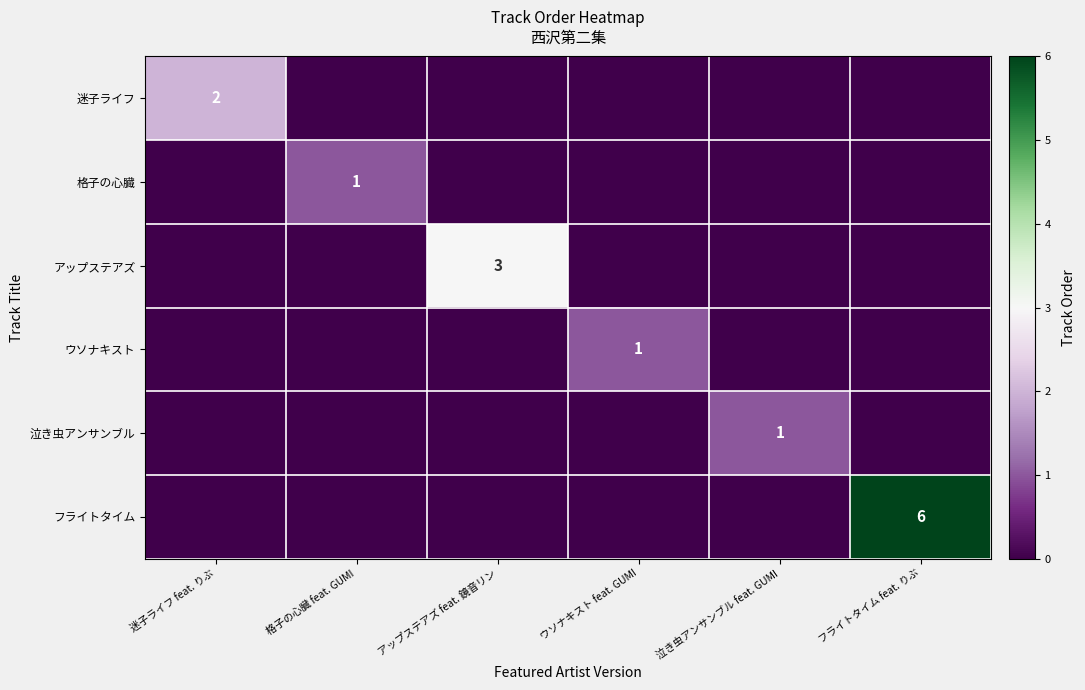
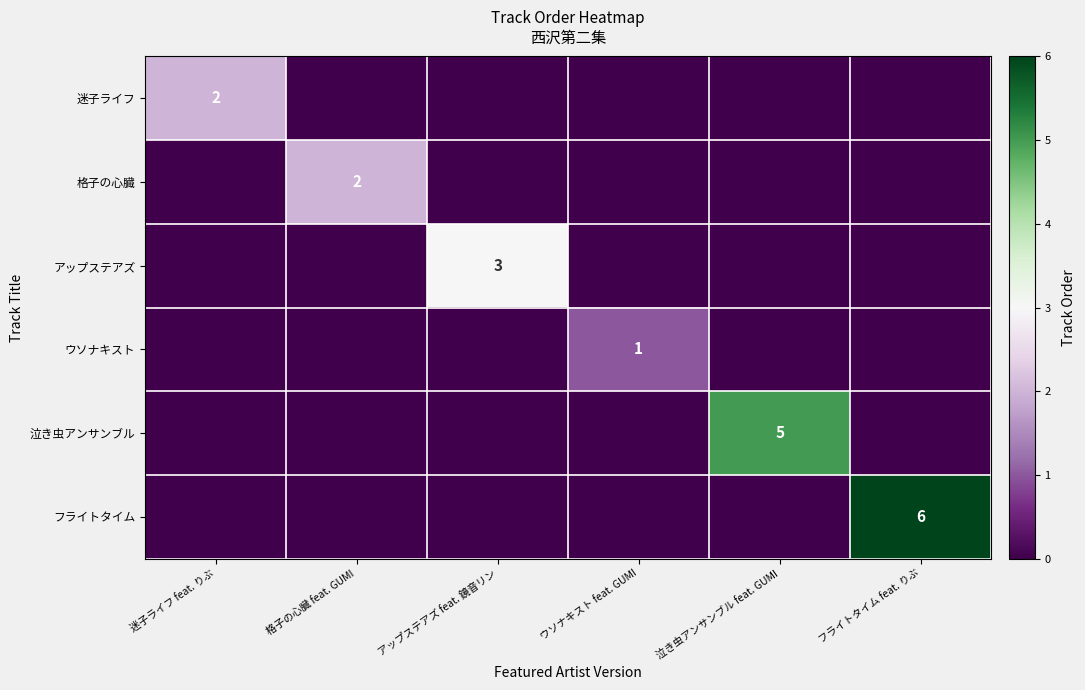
  {
    "迷子ライフ": {
      "迷子ライフ feat. りぶ": 2
    },
    "格子の心臓": {
-     "格子の心臓 feat. GUMI": 1
+     "格子の心臓 feat. GUMI": 2
    },
    "アップステアズ": {
      "アップステアズ feat. 鏡音リン": 3
    },
    "ウソナキスト": {
      "ウソナキスト feat. GUMI": 1
    },
    "泣き虫アンサンブル": {
-     "泣き虫アンサンブル feat. GUMI": 1
+     "泣き虫アンサンブル feat. GUMI": 5
    },
    "フライトタイム": {
      "フライトタイム feat. りぶ": 6
    }
  }
